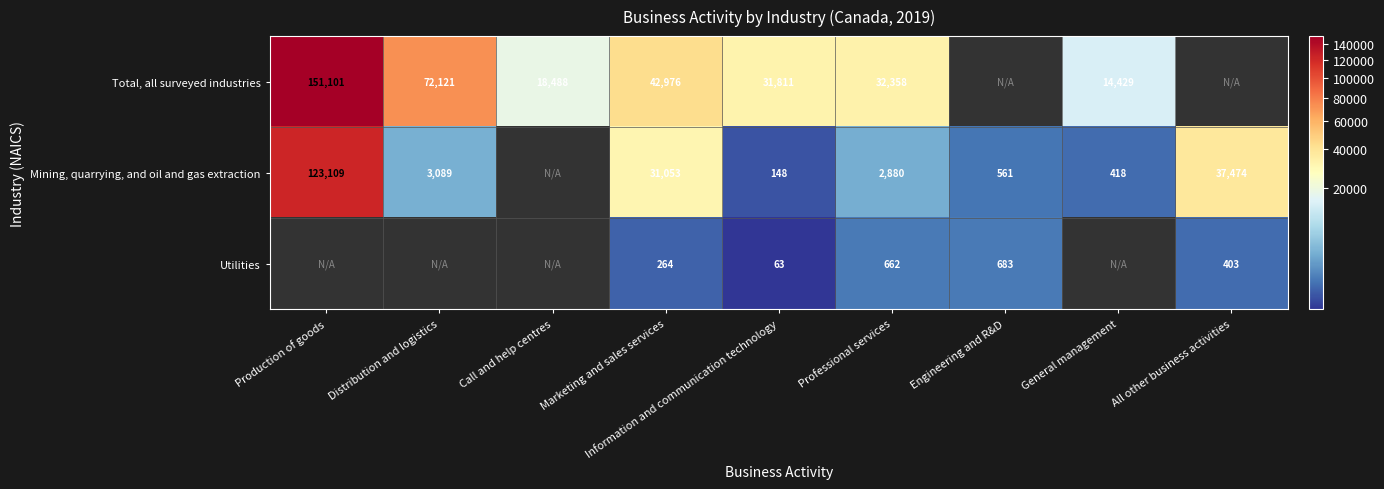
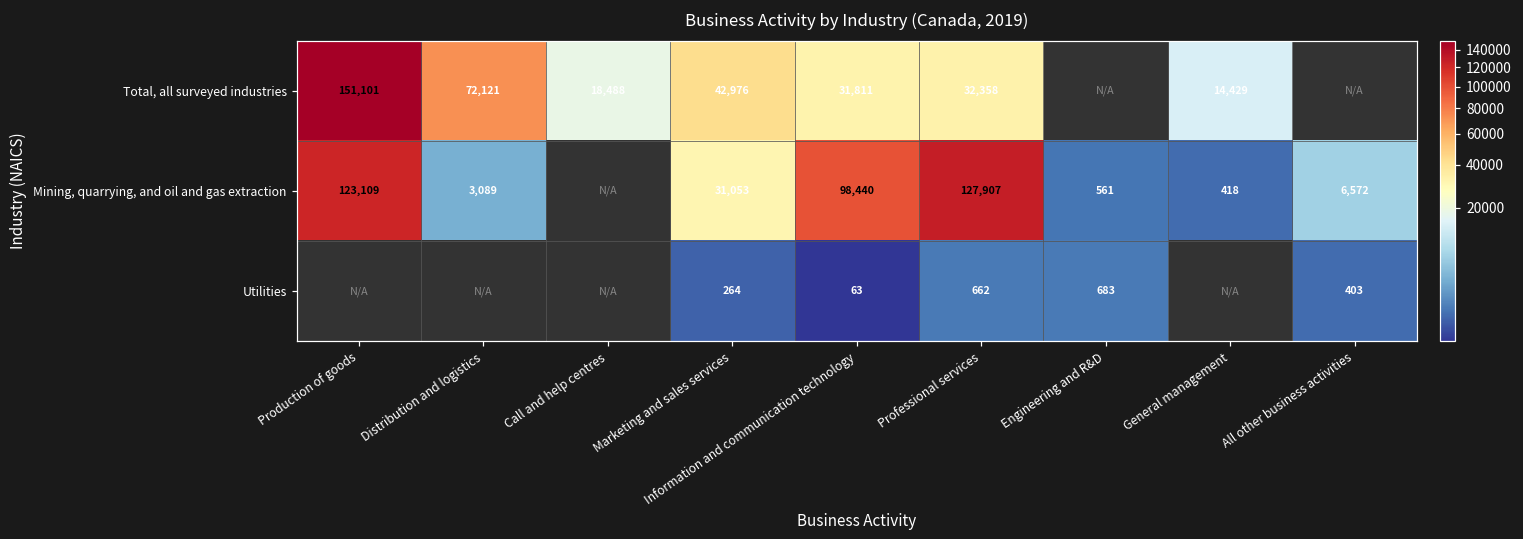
  {
    "Total, all surveyed industries": {
      "Production of goods": "151,101",
      "Distribution and logistics": "72,121",
      "Marketing and sales services": "42,976",
      "Information and communication technology": "31,811",
      "Professional services": "32,358"
    },
    "Mining, quarrying, and oil and gas extraction": {
      "Production of goods": "123,109",
      "Distribution and logistics": "3,089",
      "Marketing and sales services": "31,053",
-     "Information and communication technology": "148",
-     "Professional services": "2,880",
+     "Information and communication technology": "98,440",
+     "Professional services": "127,907",
      "Engineering and R&D": "561",
      "General management": "418",
-     "All other business activities": "37,474"
+     "All other business activities": "6,572"
    },
    "Utilities": {
      "Marketing and sales services": "264",
      "Information and communication technology": "63",
      "Professional services": "662",
      "Engineering and R&D": "683",
      "All other business activities": "403"
    }
  }
